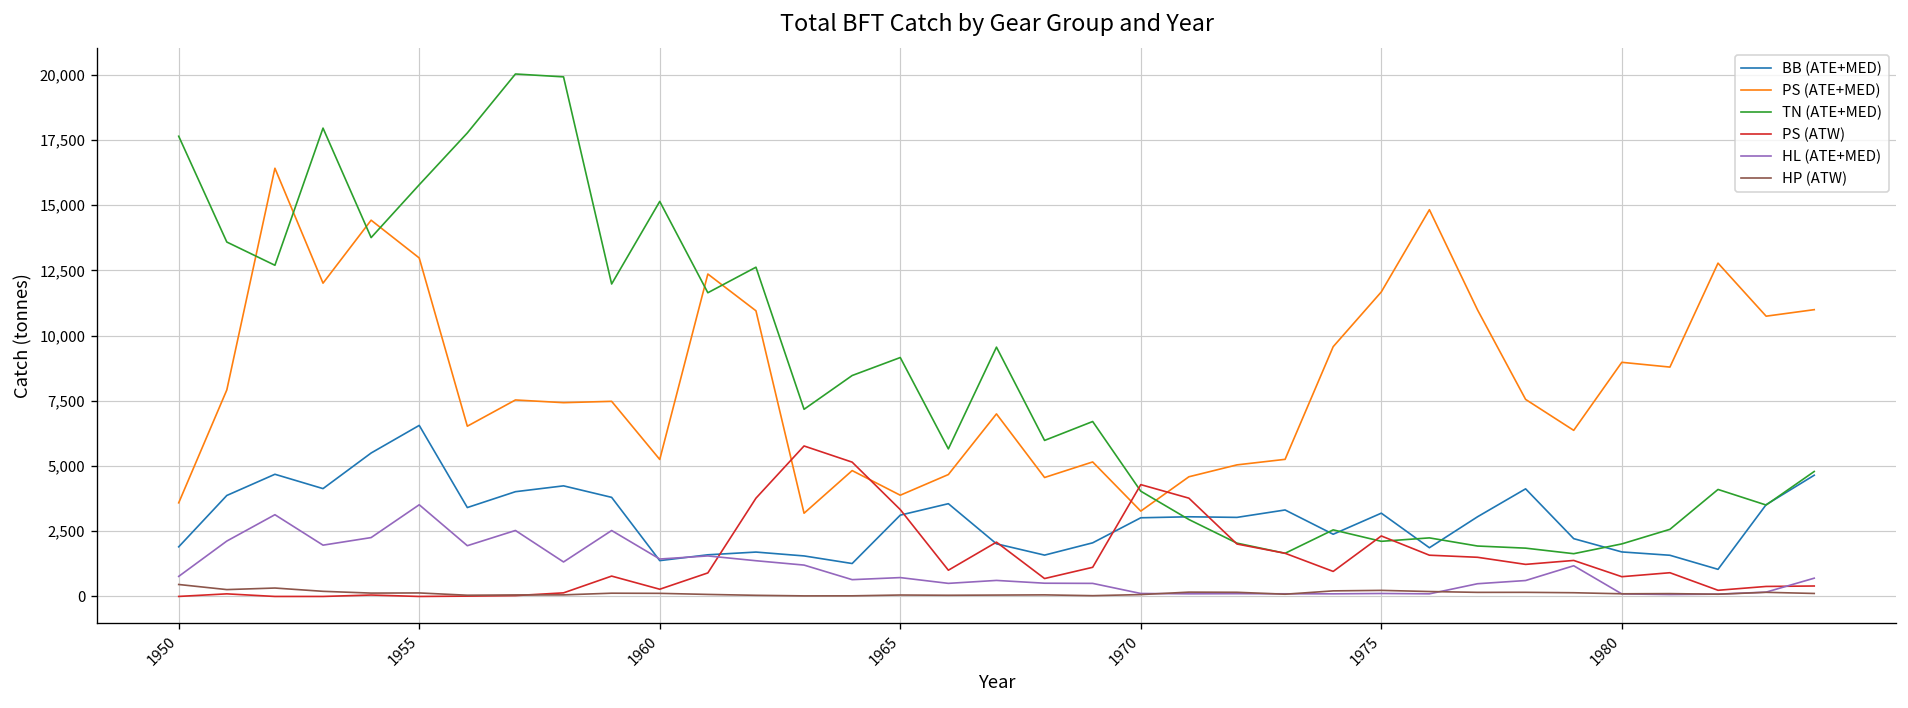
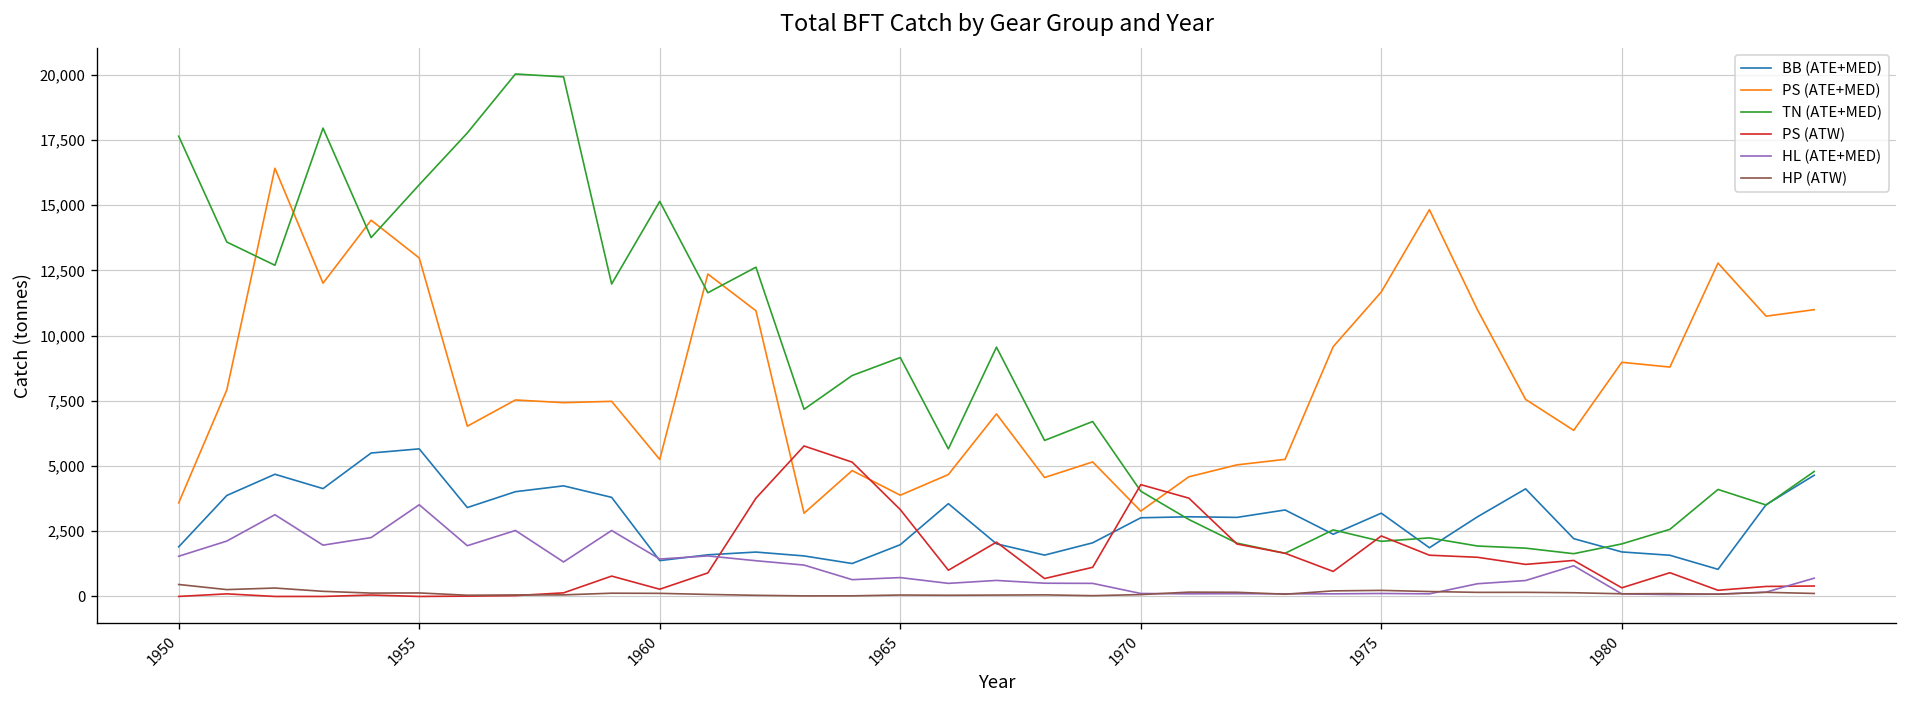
  {
    "BB (ATE+MED)": {
      "1950": "1,900",
-     "1955": "6,600",
-     "1965": "3,100",
+     "1955": "5,700",
+     "1965": "2,000",
      "1970": "3,000",
      "1975": "3,200",
      "1980": "1,700"
    },
    "PS (ATE+MED)": {
      "1950": "3,600",
      "1955": "13,000",
      "1960": "5,300",
      "1965": "3,900",
      "1970": "3,300",
      "1975": "11,700",
      "1980": "9,000"
    },
    "TN (ATE+MED)": {
      "1950": "17,600",
      "1955": "15,800",
      "1960": "15,100",
      "1965": "9,200",
      "1970": "4,000",
      "1975": "2,100",
      "1980": "2,000"
    },
    "PS (ATW)": {
      "1950": "0",
      "1955": "0",
      "1960": "300",
      "1965": "3,300",
      "1970": "4,300",
      "1975": "2,300",
-     "1980": "800"
+     "1980": "300"
    },
    "HL (ATE+MED)": {
-     "1950": "800",
+     "1950": "1,500",
      "1955": "3,500",
      "1965": "700",
      "1975": "100"
    },
    "HP (ATW)": {
      "1950": "500",
      "1955": "100",
      "1960": "100",
      "1965": "100",
      "1975": "200"
    }
  }
